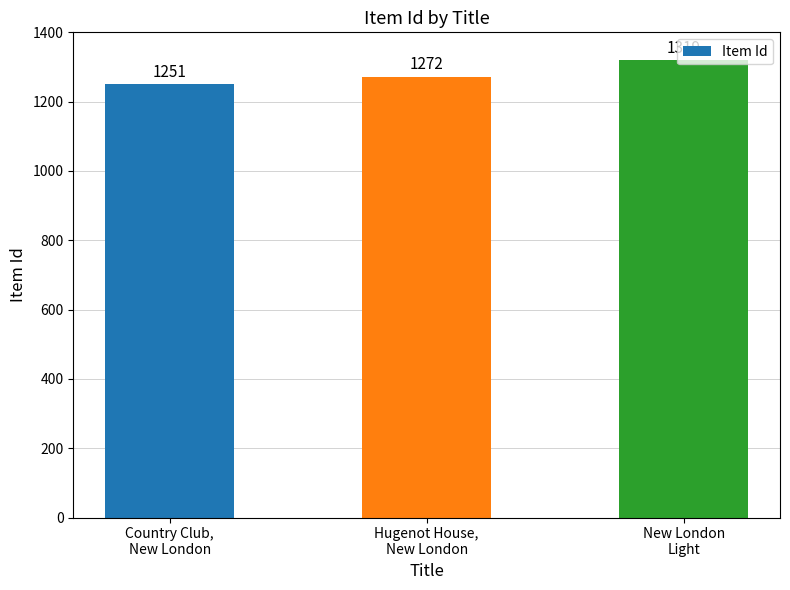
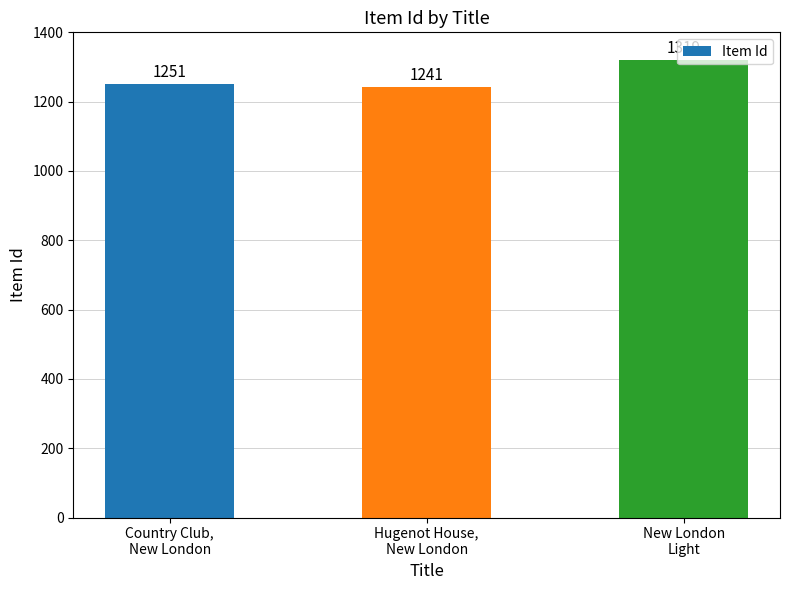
  {
    "Country Club, New London": 1251,
-   "Hugenot House, New London": 1272
+   "Hugenot House, New London": 1241
  }
